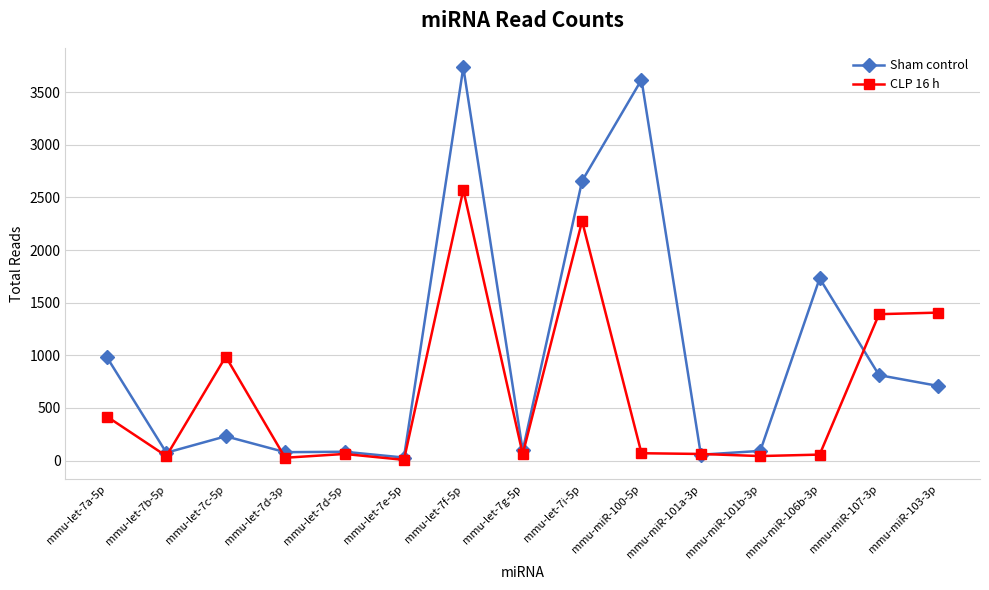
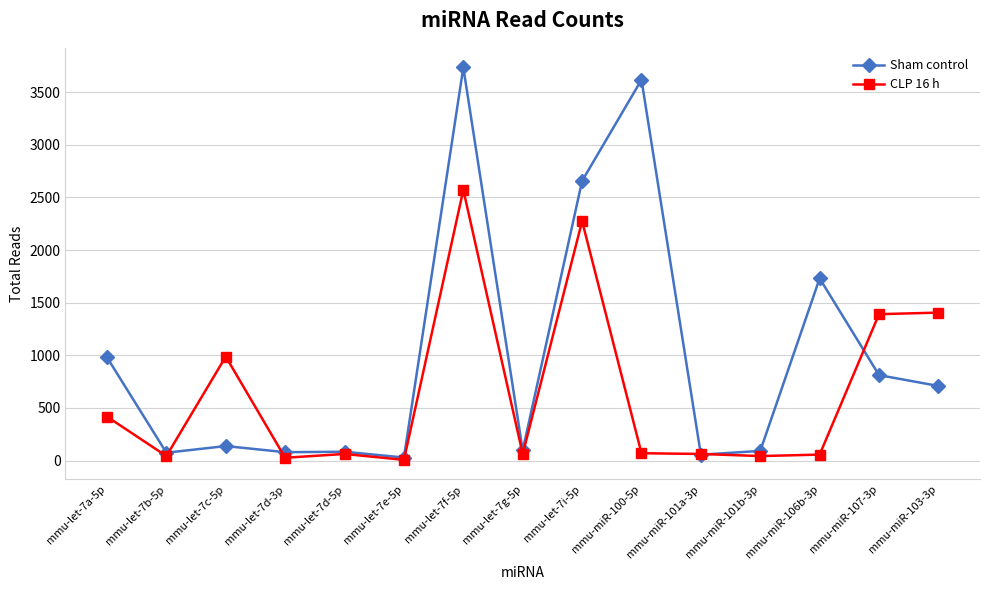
  {
    "Sham control": {
      "mmu-let-7a-5p": 980,
      "mmu-let-7b-5p": 80,
-     "mmu-let-7c-5p": 230,
+     "mmu-let-7c-5p": 140,
      "mmu-let-7d-3p": 80,
      "mmu-let-7f-5p": 3740,
      "mmu-let-7g-5p": 100,
      "mmu-let-7i-5p": 2660,
      "mmu-miR-100-5p": 3620,
      "mmu-miR-101b-3p": 90,
      "mmu-miR-106b-3p": 1730,
      "mmu-miR-107-3p": 810,
      "mmu-miR-103-3p": 710
    },
    "CLP 16 h": {
      "mmu-let-7a-5p": 420,
      "mmu-let-7b-5p": 40,
      "mmu-let-7c-5p": 990,
      "mmu-let-7d-3p": 30,
      "mmu-let-7f-5p": 2570,
      "mmu-let-7g-5p": 60,
      "mmu-let-7i-5p": 2280,
      "mmu-miR-100-5p": 70,
      "mmu-miR-101b-3p": 40,
      "mmu-miR-106b-3p": 60,
      "mmu-miR-107-3p": 1390,
      "mmu-miR-103-3p": 1410
    }
  }
